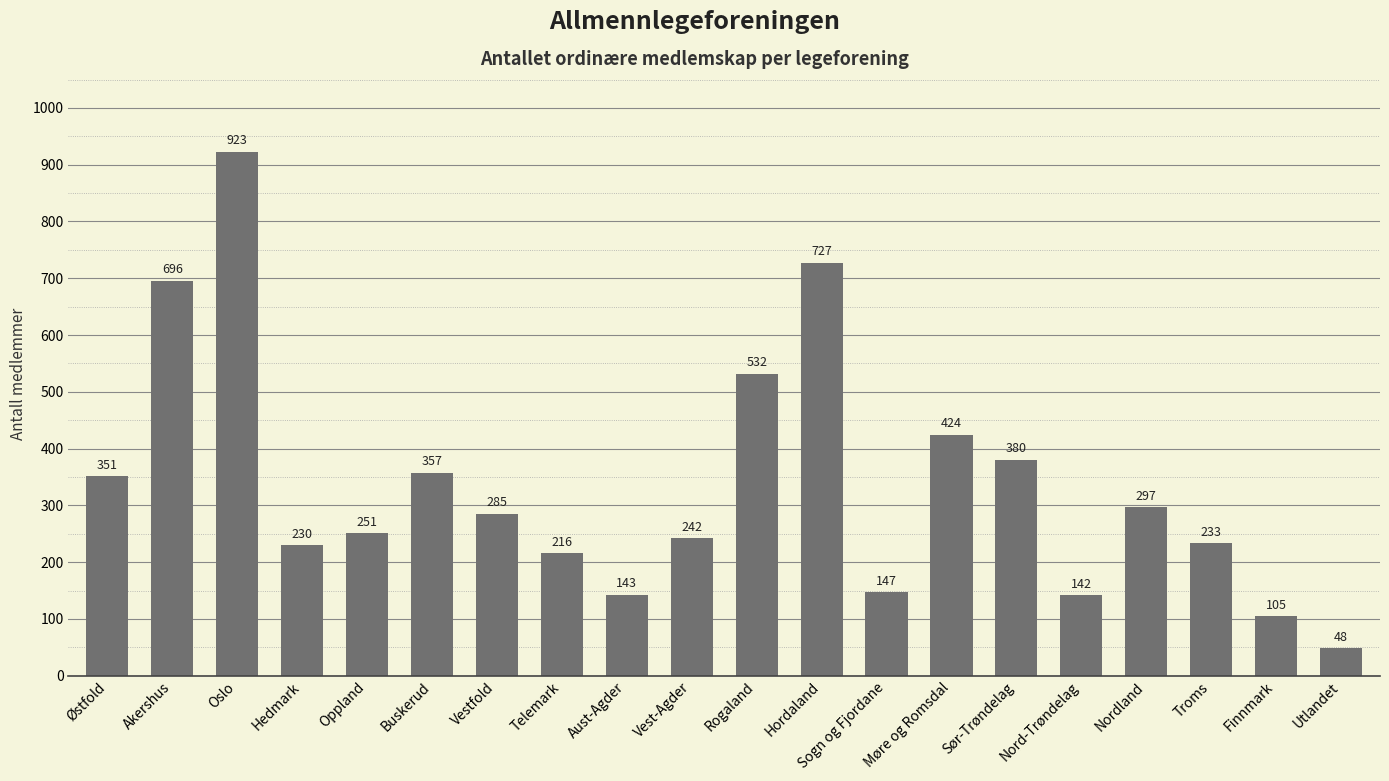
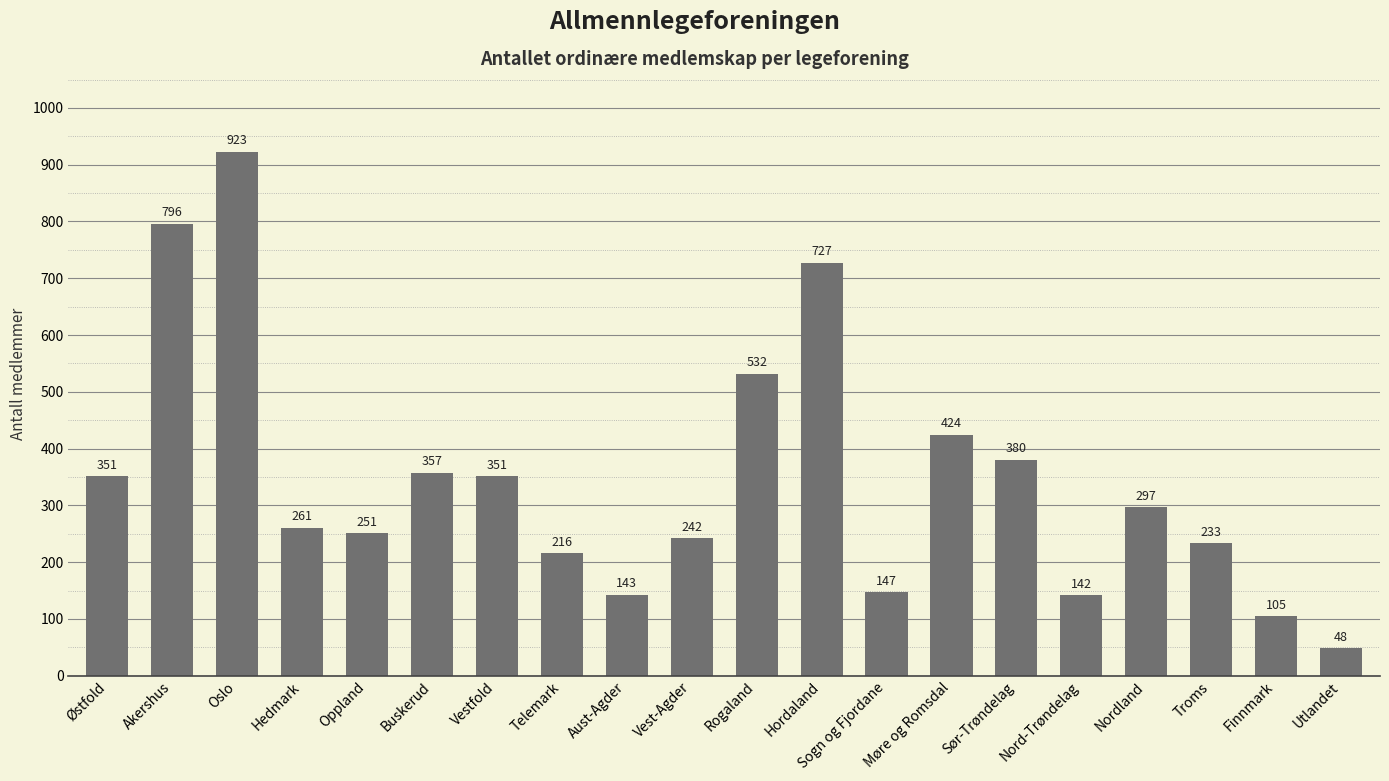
  {
    "Østfold": 351,
-   "Akershus": 696,
+   "Akershus": 796,
    "Oslo": 923,
-   "Hedmark": 230,
+   "Hedmark": 261,
    "Oppland": 251,
    "Buskerud": 357,
-   "Vestfold": 285,
+   "Vestfold": 351,
    "Telemark": 216,
    "Aust-Agder": 143,
    "Vest-Agder": 242,
    "Rogaland": 532,
    "Hordaland": 727,
    "Sogn og Fjordane": 147,
    "Møre og Romsdal": 424,
    "Sør-Trøndelag": 380,
    "Nord-Trøndelag": 142,
    "Nordland": 297,
    "Troms": 233,
    "Finnmark": 105,
    "Utlandet": 48
  }
